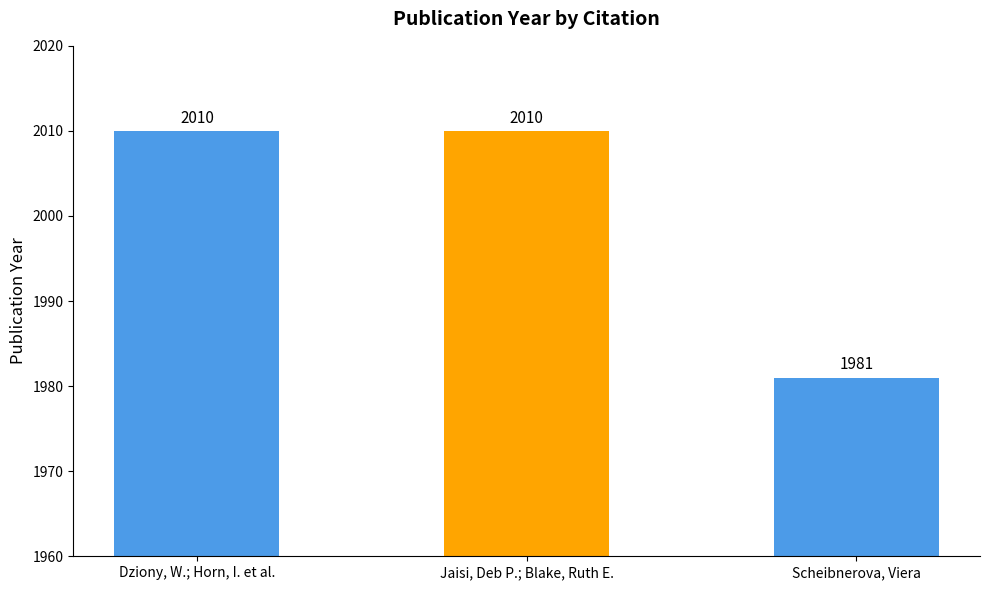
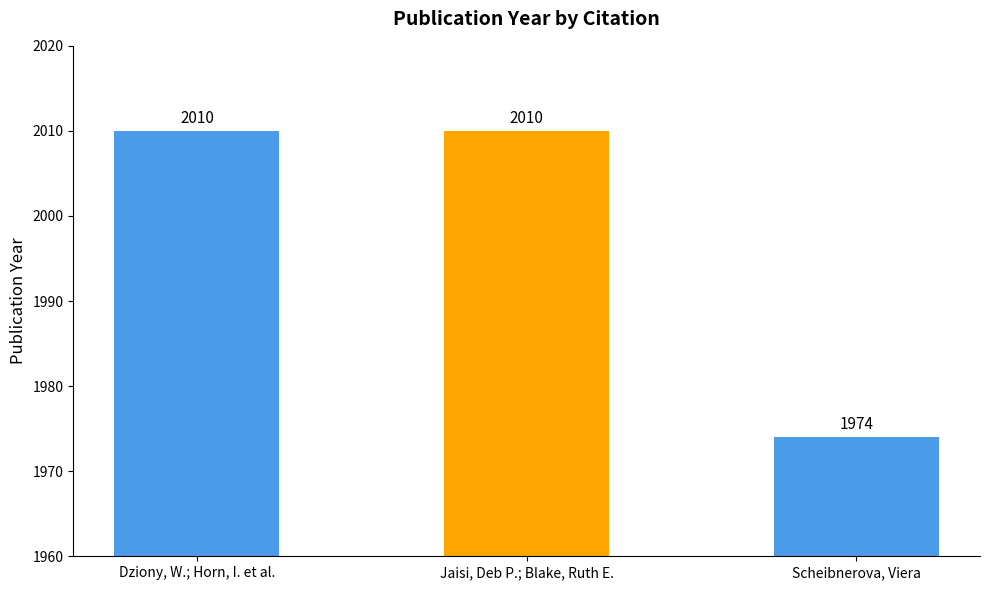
  {
    "Dziony, W.; Horn, I. et al.": 2010,
    "Jaisi, Deb P.; Blake, Ruth E.": 2010,
-   "Scheibnerova, Viera": 1981
+   "Scheibnerova, Viera": 1974
  }
